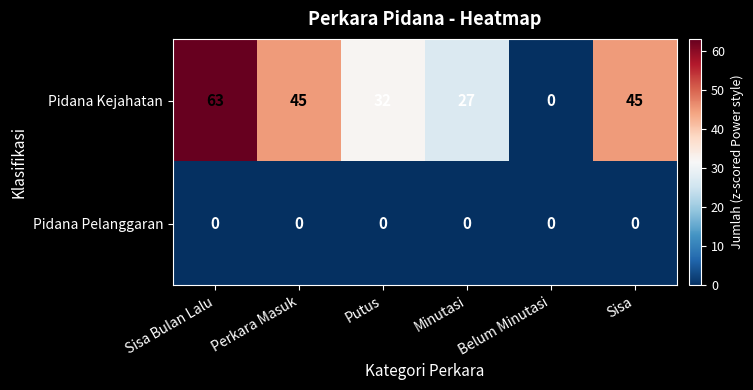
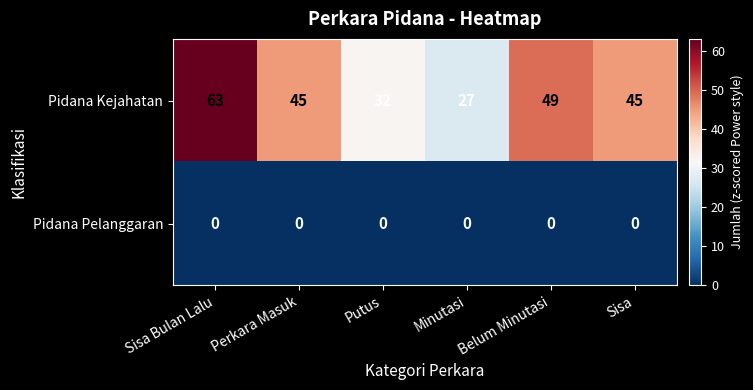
  {
    "Pidana Kejahatan": {
      "Sisa Bulan Lalu": 63,
      "Perkara Masuk": 45,
-     "Belum Minutasi": 0,
+     "Belum Minutasi": 49,
      "Sisa": 45
    },
    "Pidana Pelanggaran": {
      "Sisa Bulan Lalu": 0,
      "Perkara Masuk": 0,
      "Putus": 0,
      "Minutasi": 0,
      "Belum Minutasi": 0,
      "Sisa": 0
    }
  }
